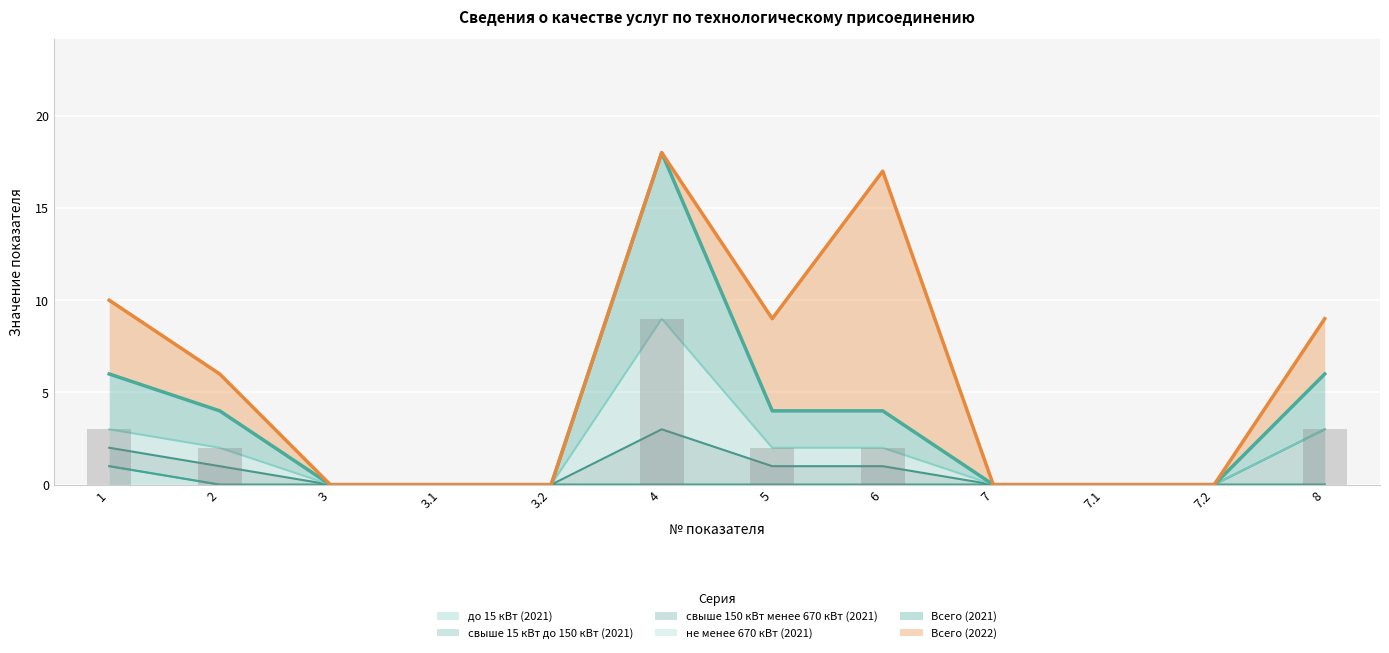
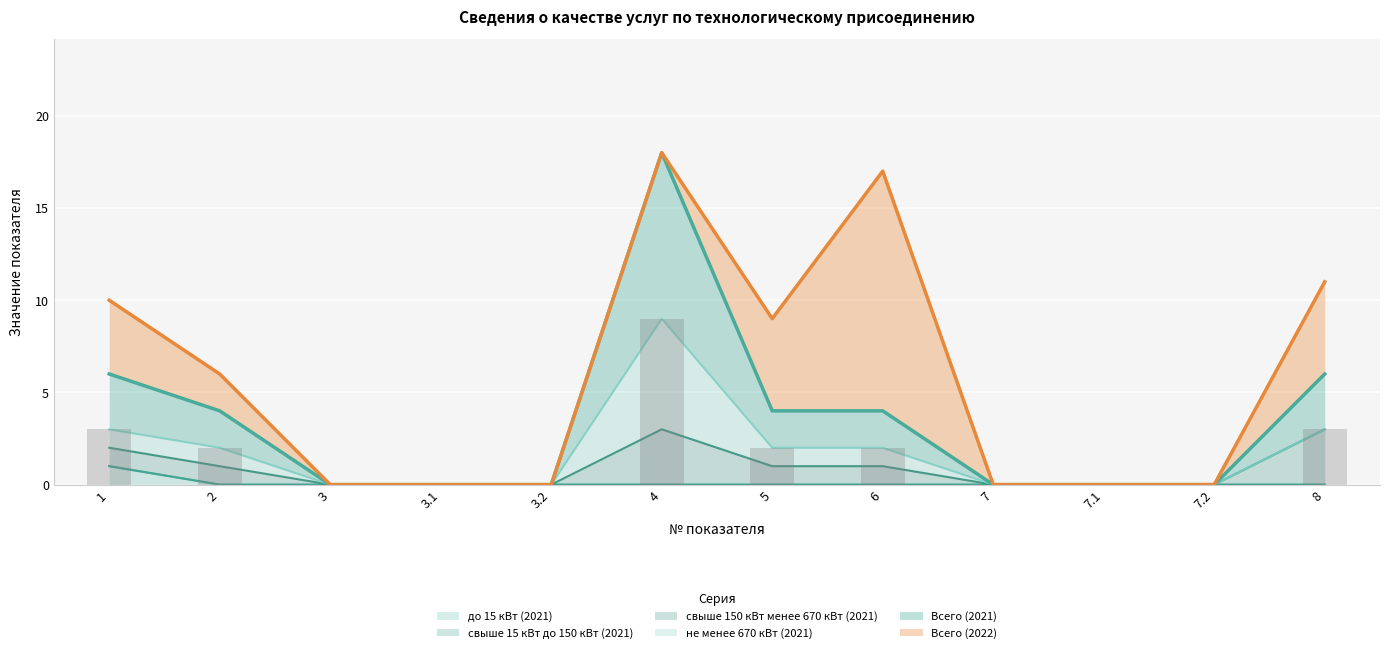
  {
    "Всего (2022)": {
      "1": 4,
      "2": 2,
      "5": 5,
      "6": 13,
-     "8": 3
+     "8": 5
    }
  }
